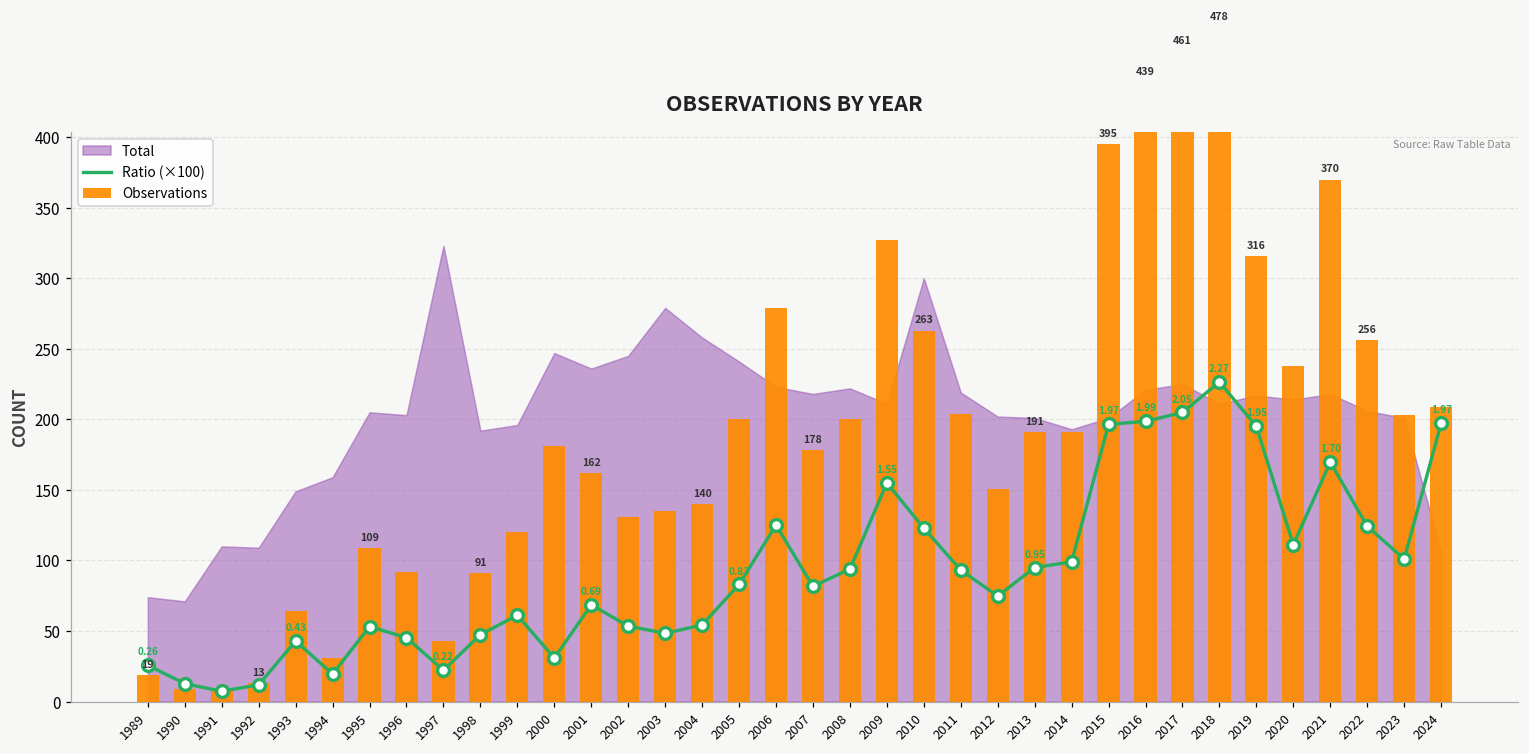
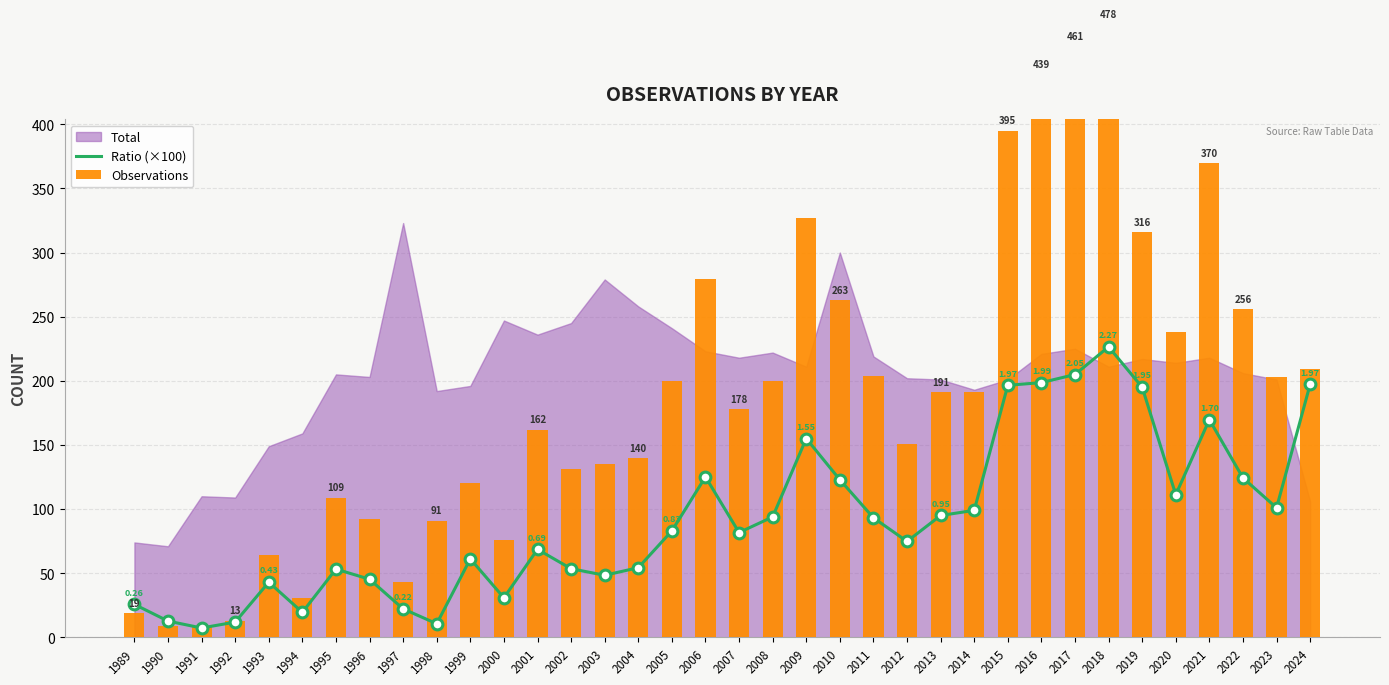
  {
    "Total": {
      "1989": 74,
      "1990": 71,
      "1991": 110,
      "1992": 109,
      "1993": 149,
      "1994": 159,
      "1995": 205,
      "1996": 203,
      "1997": 323,
      "1998": 192,
      "1999": 196,
      "2000": 247,
      "2001": 236,
      "2002": 245,
      "2003": 279,
      "2004": 258,
      "2005": 241,
      "2006": 223,
      "2007": 218,
      "2008": 222,
      "2009": 211,
      "2010": 300,
      "2011": 219,
      "2012": 202,
      "2014": 193,
      "2015": 201,
      "2016": 221,
      "2017": 225,
      "2018": 211,
      "2019": 217,
      "2020": 214,
      "2021": 218,
      "2022": 206,
      "2023": 201,
      "2024": 106
    },
    "Ratio (×100)": {
      "1990": 13,
      "1991": 7,
      "1992": 12,
      "1993": 43,
      "1994": 20,
      "1995": 53,
      "1996": 45,
      "1997": 22,
-     "1998": 47,
+     "1998": 11,
      "1999": 61,
      "2000": 31,
      "2001": 69,
      "2002": 54,
      "2003": 48,
      "2004": 54,
      "2005": 83,
      "2006": 125,
      "2007": 82,
      "2008": 94,
      "2009": 155,
      "2010": 123,
      "2011": 93,
      "2012": 75,
      "2013": 95,
      "2014": 99,
      "2015": 197,
      "2016": 199,
      "2017": 205,
      "2018": 227,
      "2019": 195,
      "2020": 111,
      "2021": 170,
      "2022": 124,
      "2023": 101,
      "2024": 197
    },
    "Observations": {
      "1990": 9,
      "1991": 8,
      "1994": 31,
      "1996": 92,
      "1999": 120,
-     "2000": 181,
+     "2000": 76,
      "2002": 131,
      "2003": 135,
      "2006": 279,
      "2008": 200,
      "2011": 204,
      "2012": 151,
      "2020": 238,
      "2023": 203
    }
  }
